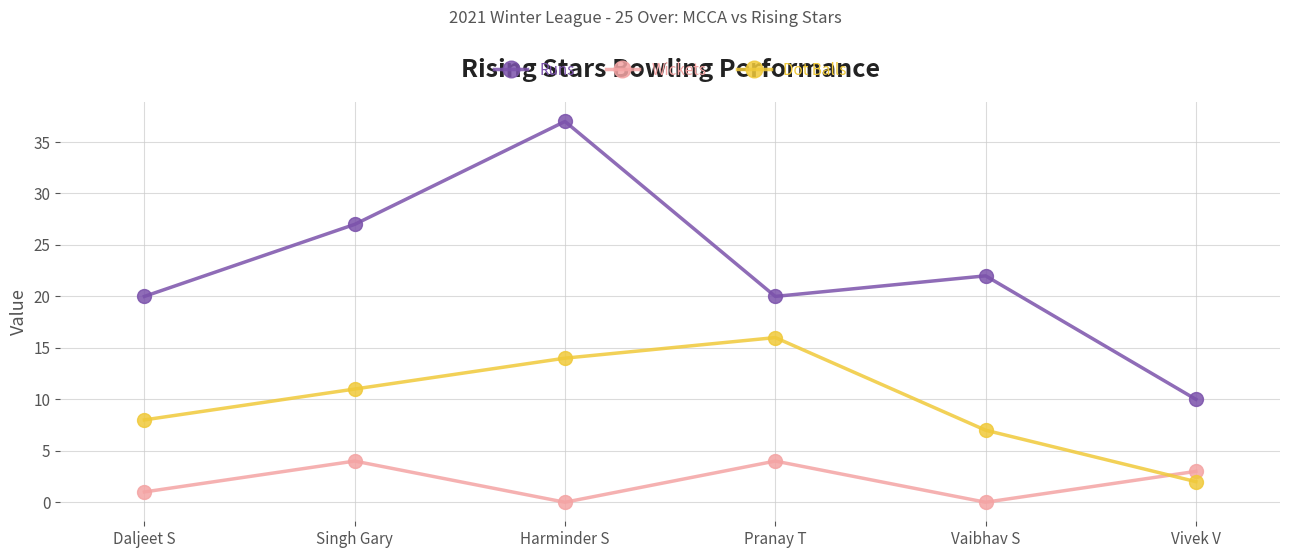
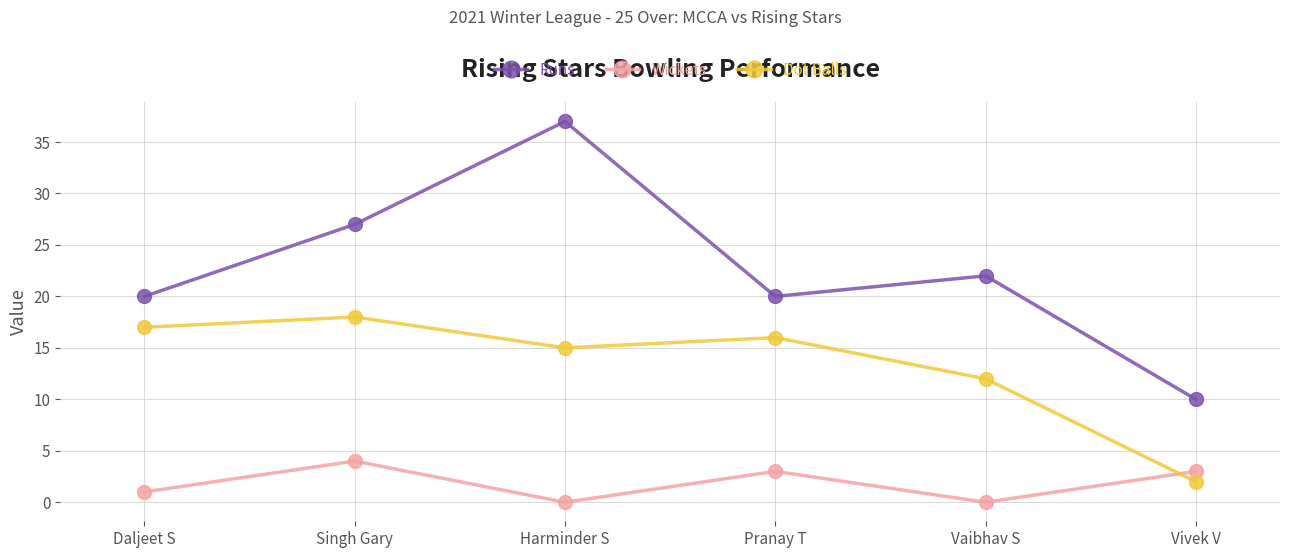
  {
    "Runs": {
      "Daljeet S": 20,
      "Singh Gary": 27,
      "Harminder S": 37,
      "Pranay T": 20,
      "Vaibhav S": 22,
      "Vivek V": 10
    },
    "Wickets": {
      "Daljeet S": 1,
      "Singh Gary": 4,
      "Harminder S": 0,
-     "Pranay T": 4,
+     "Pranay T": 3,
      "Vaibhav S": 0,
      "Vivek V": 3
    },
    "Dot Balls": {
-     "Daljeet S": 8,
-     "Singh Gary": 11,
-     "Harminder S": 14,
+     "Daljeet S": 17,
+     "Singh Gary": 18,
+     "Harminder S": 15,
      "Pranay T": 16,
-     "Vaibhav S": 7,
+     "Vaibhav S": 12,
      "Vivek V": 2
    }
  }
